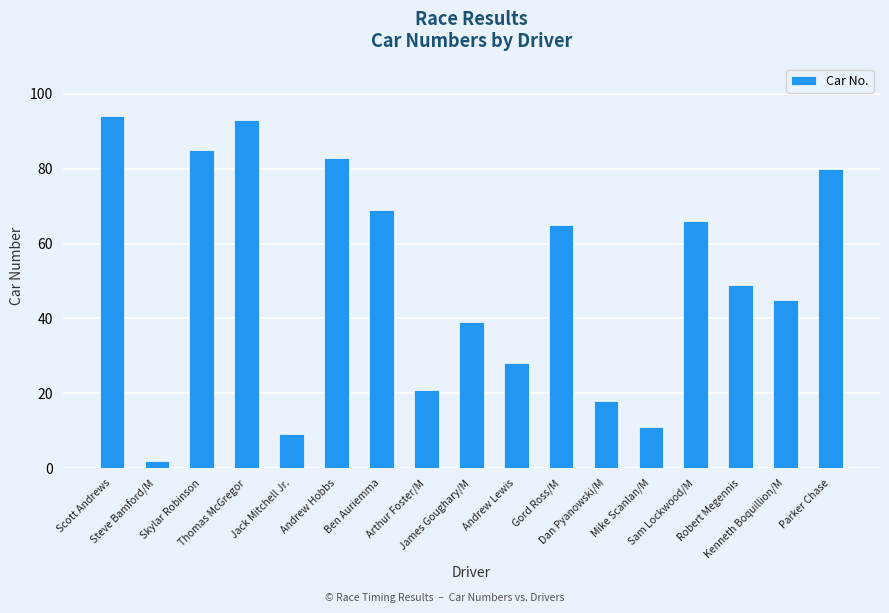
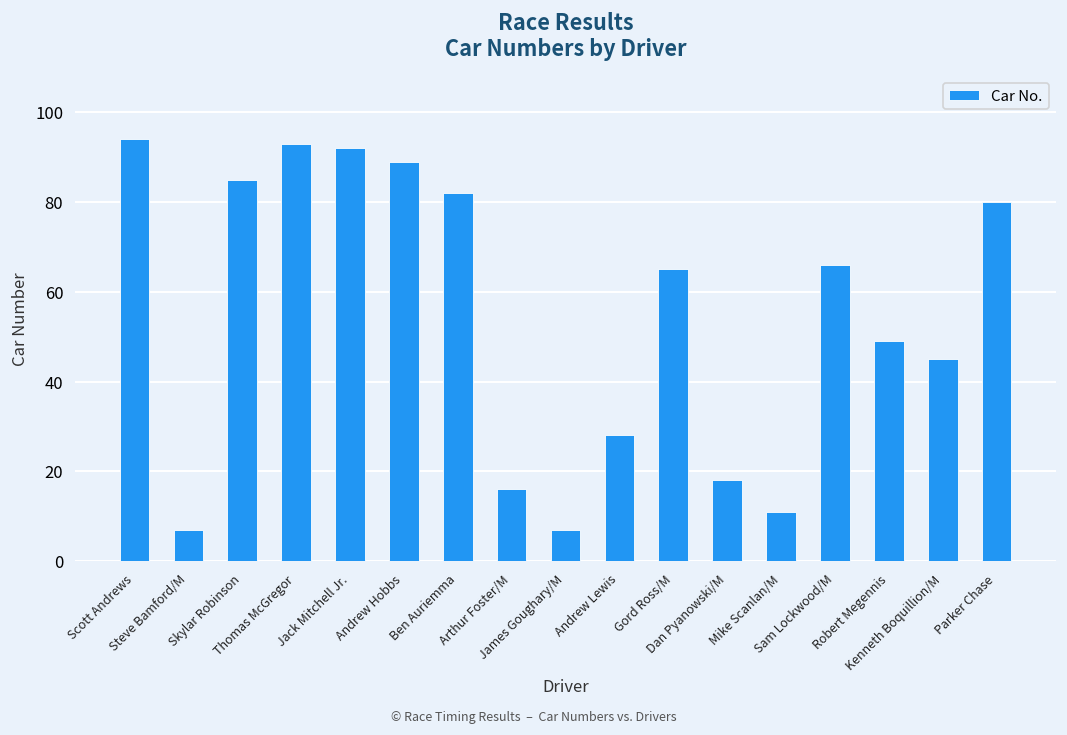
  {
    "Scott Andrews": 94,
-   "Steve Bamford/M": 2,
+   "Steve Bamford/M": 7,
    "Skylar Robinson": 85,
    "Thomas McGregor": 93,
-   "Jack Mitchell Jr.": 9,
-   "Andrew Hobbs": 83,
-   "Ben Auriemma": 69,
-   "Arthur Foster/M": 21,
-   "James Goughary/M": 39,
+   "Jack Mitchell Jr.": 92,
+   "Andrew Hobbs": 89,
+   "Ben Auriemma": 82,
+   "Arthur Foster/M": 16,
+   "James Goughary/M": 7,
    "Andrew Lewis": 28,
    "Gord Ross/M": 65,
    "Dan Pyanowski/M": 18,
    "Mike Scanlan/M": 11,
    "Sam Lockwood/M": 66,
    "Robert Megennis": 49,
    "Kenneth Boquillion/M": 45,
    "Parker Chase": 80
  }
